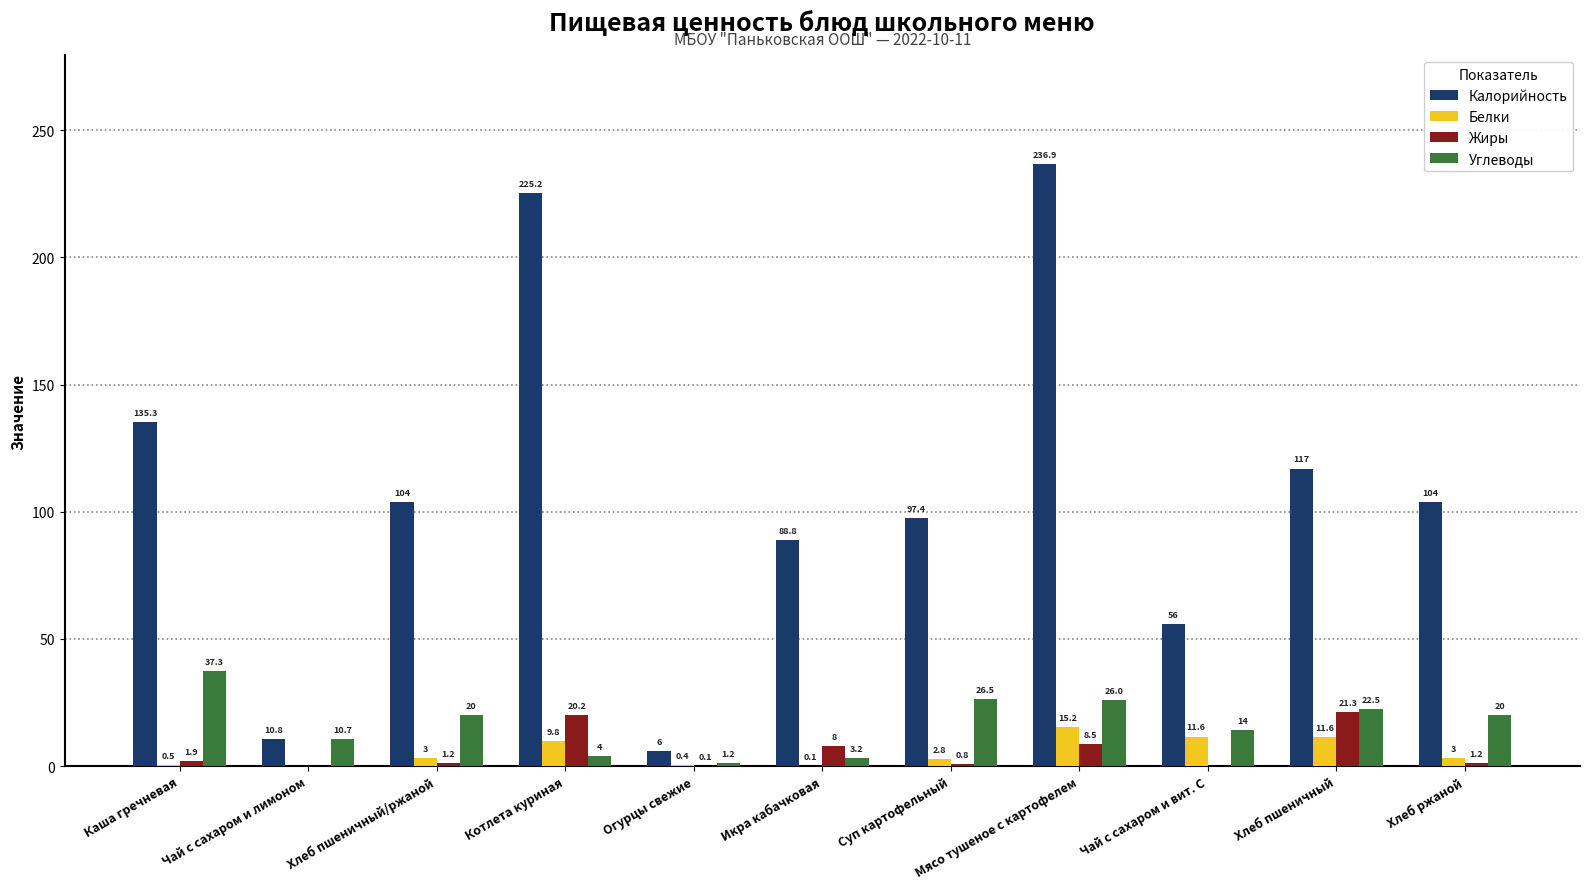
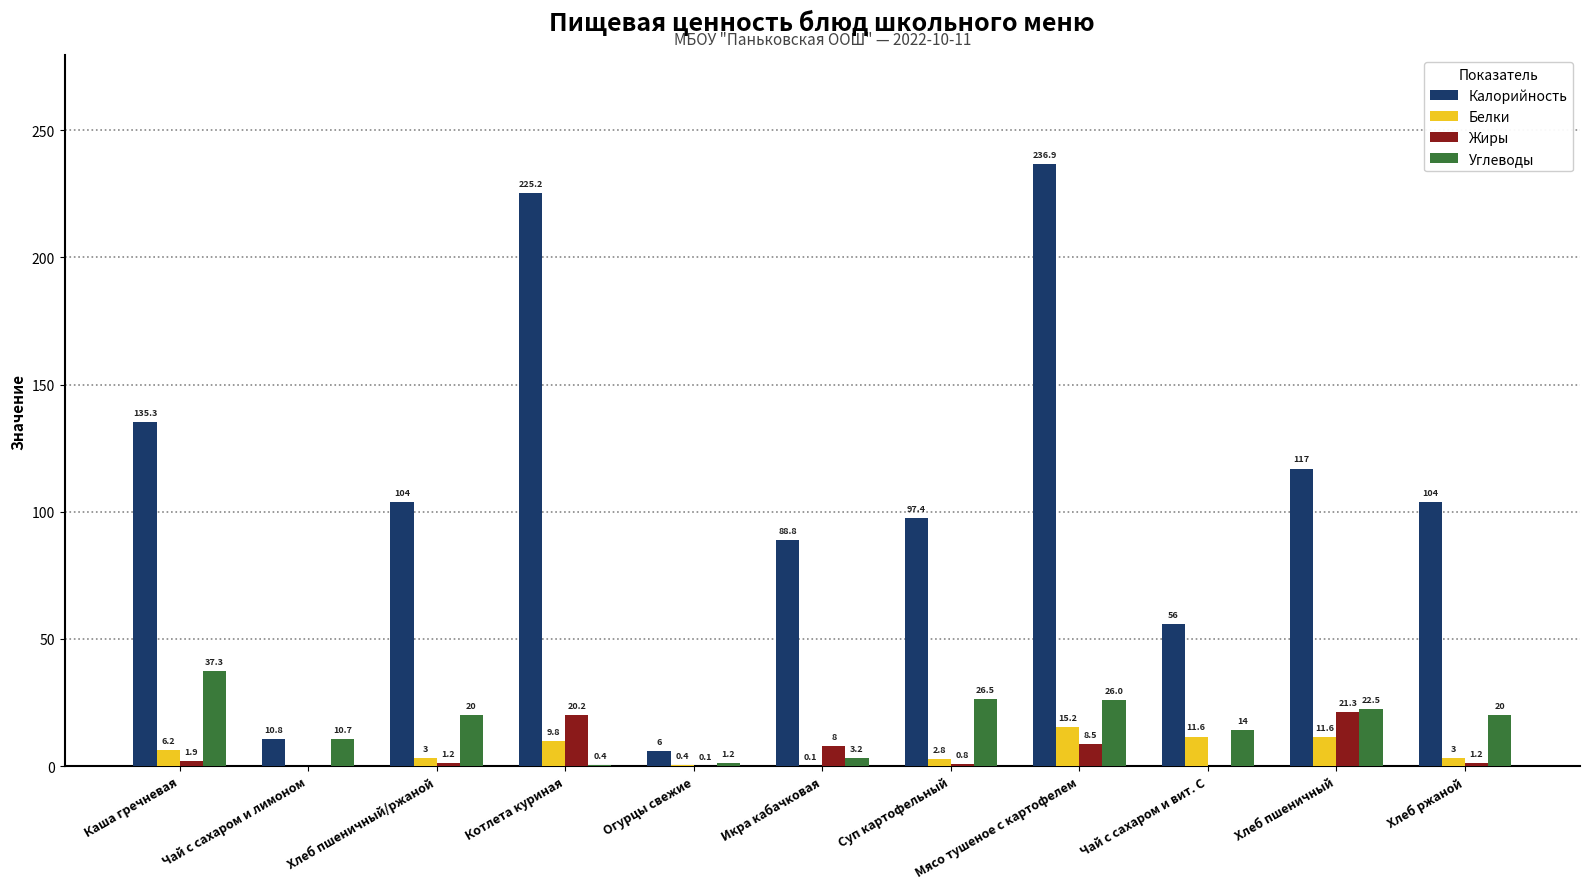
  {
    "Калорийность": {
      "Каша гречневая": 135.3,
      "Чай с сахаром и лимоном": 10.8,
      "Хлеб пшеничный/ржаной": 104,
      "Котлета куриная": 225.2,
      "Огурцы свежие": 6,
      "Икра кабачковая": 88.8,
      "Суп картофельный": 97.4,
      "Мясо тушеное с картофелем": 236.9,
      "Чай с сахаром и вит. С": 56,
      "Хлеб пшеничный": 117,
      "Хлеб ржаной": 104
    },
    "Белки": {
-     "Каша гречневая": 0.5,
+     "Каша гречневая": 6.2,
      "Хлеб пшеничный/ржаной": 3,
      "Котлета куриная": 9.8,
      "Огурцы свежие": 0.4,
      "Икра кабачковая": 0.1,
      "Суп картофельный": 2.8,
      "Мясо тушеное с картофелем": 15.2,
      "Чай с сахаром и вит. С": 11.6,
      "Хлеб пшеничный": 11.6,
      "Хлеб ржаной": 3
    },
    "Жиры": {
      "Каша гречневая": 1.9,
      "Хлеб пшеничный/ржаной": 1.2,
      "Котлета куриная": 20.2,
      "Огурцы свежие": 0.1,
      "Икра кабачковая": 8,
      "Суп картофельный": 0.8,
      "Мясо тушеное с картофелем": 8.5,
      "Хлеб пшеничный": 21.3,
      "Хлеб ржаной": 1.2
    },
    "Углеводы": {
      "Каша гречневая": 37.3,
      "Чай с сахаром и лимоном": 10.7,
      "Хлеб пшеничный/ржаной": 20,
-     "Котлета куриная": 4,
+     "Котлета куриная": 0.4,
      "Огурцы свежие": 1.2,
      "Икра кабачковая": 3.2,
      "Суп картофельный": 26.5,
      "Мясо тушеное с картофелем": 26.0,
      "Чай с сахаром и вит. С": 14,
      "Хлеб пшеничный": 22.5,
      "Хлеб ржаной": 20
    }
  }
